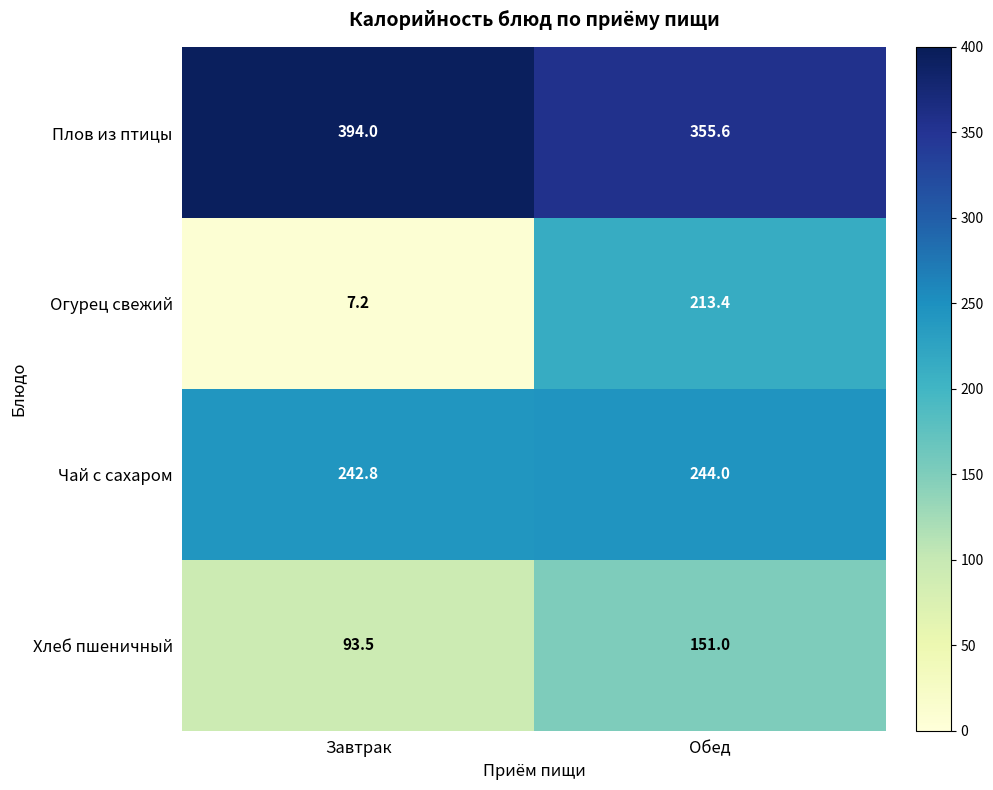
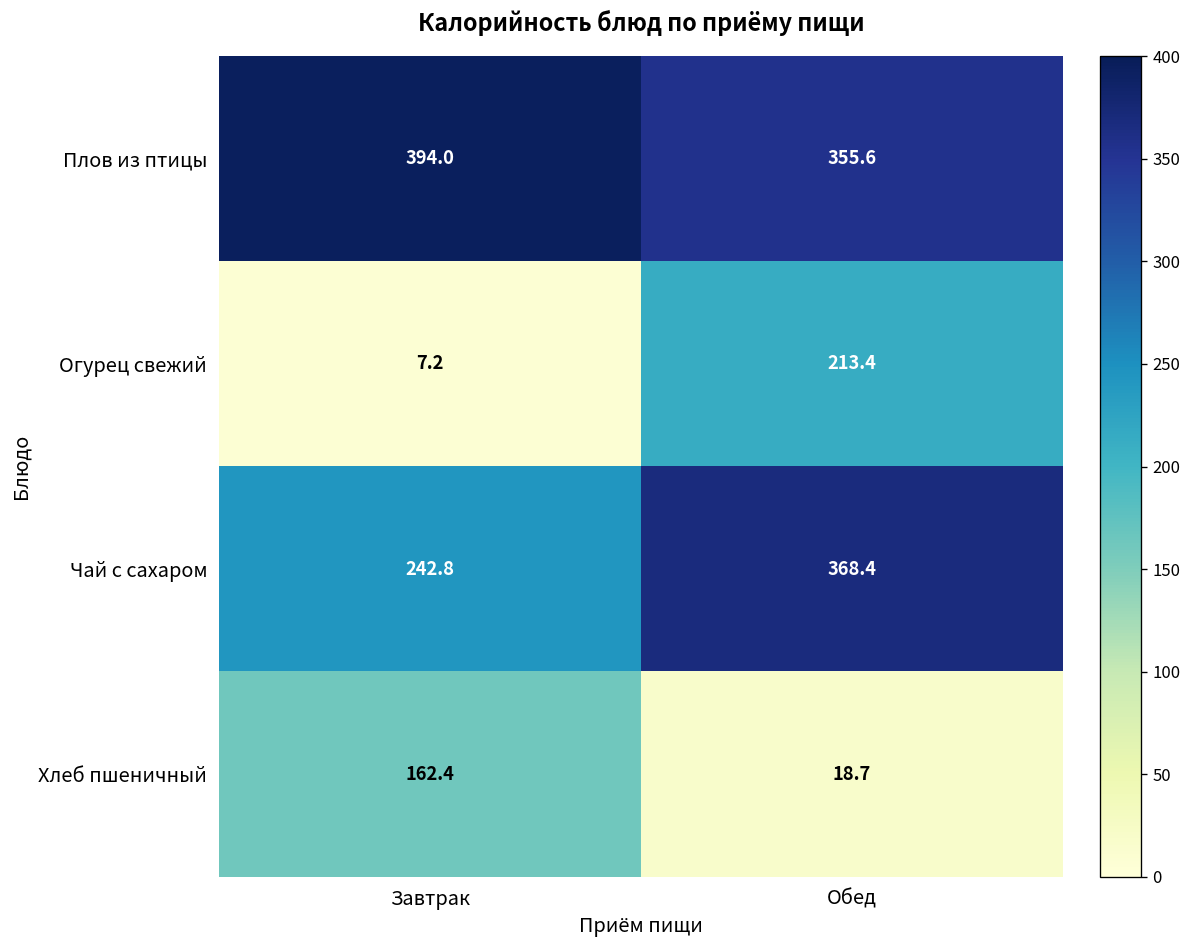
  {
    "Плов из птицы": {
      "Завтрак": 394.0,
      "Обед": 355.6
    },
    "Огурец свежий": {
      "Завтрак": 7.2,
      "Обед": 213.4
    },
    "Чай с сахаром": {
      "Завтрак": 242.8,
-     "Обед": 244.0
+     "Обед": 368.4
    },
    "Хлеб пшеничный": {
-     "Завтрак": 93.5,
-     "Обед": 151.0
+     "Завтрак": 162.4,
+     "Обед": 18.7
    }
  }
